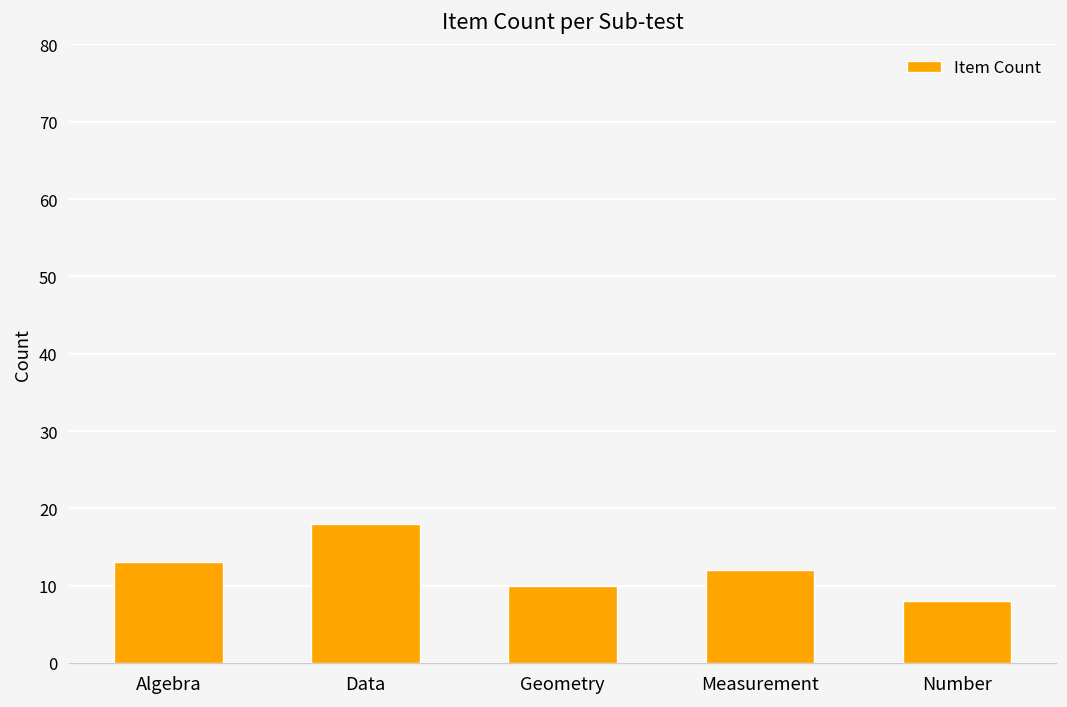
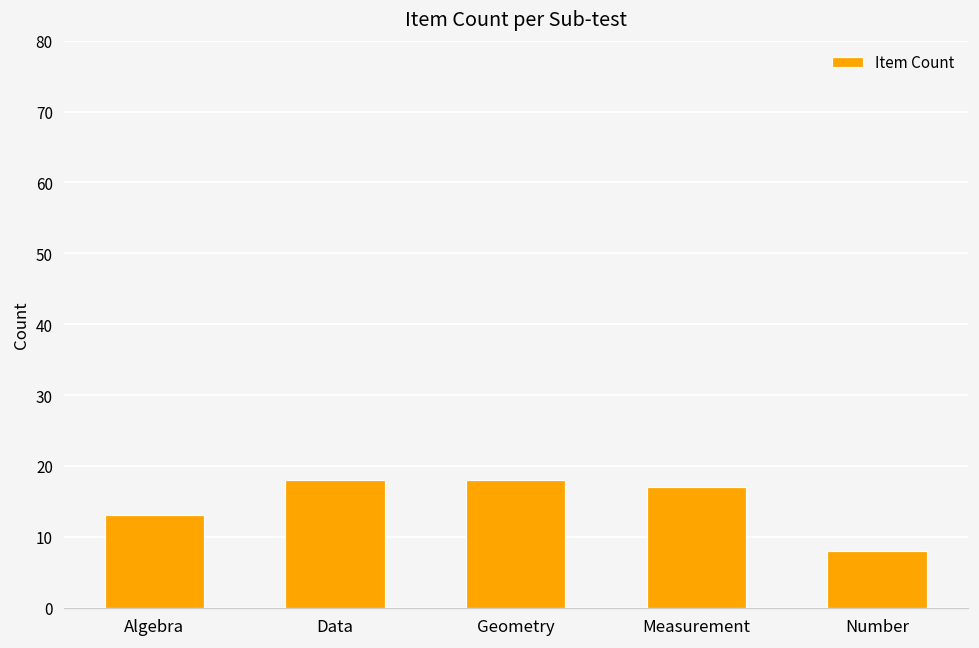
  {
    "Algebra": 13,
    "Data": 18,
-   "Geometry": 10,
-   "Measurement": 12,
+   "Geometry": 18,
+   "Measurement": 17,
    "Number": 8
  }
